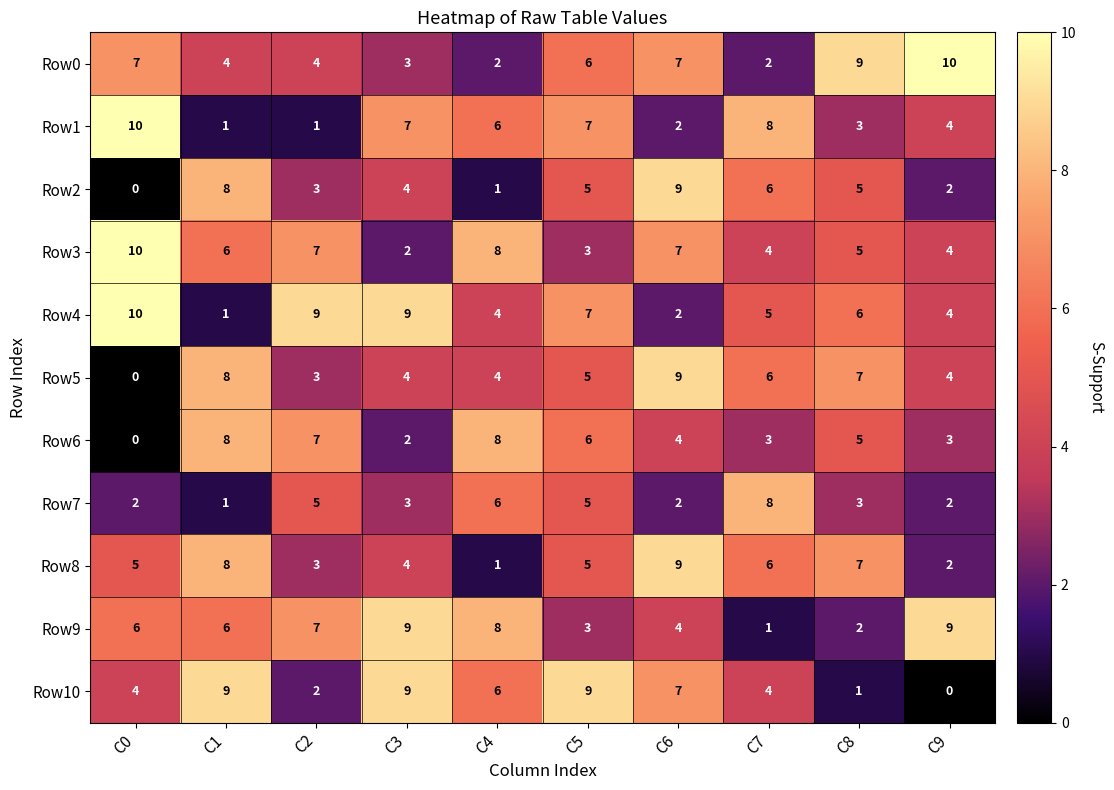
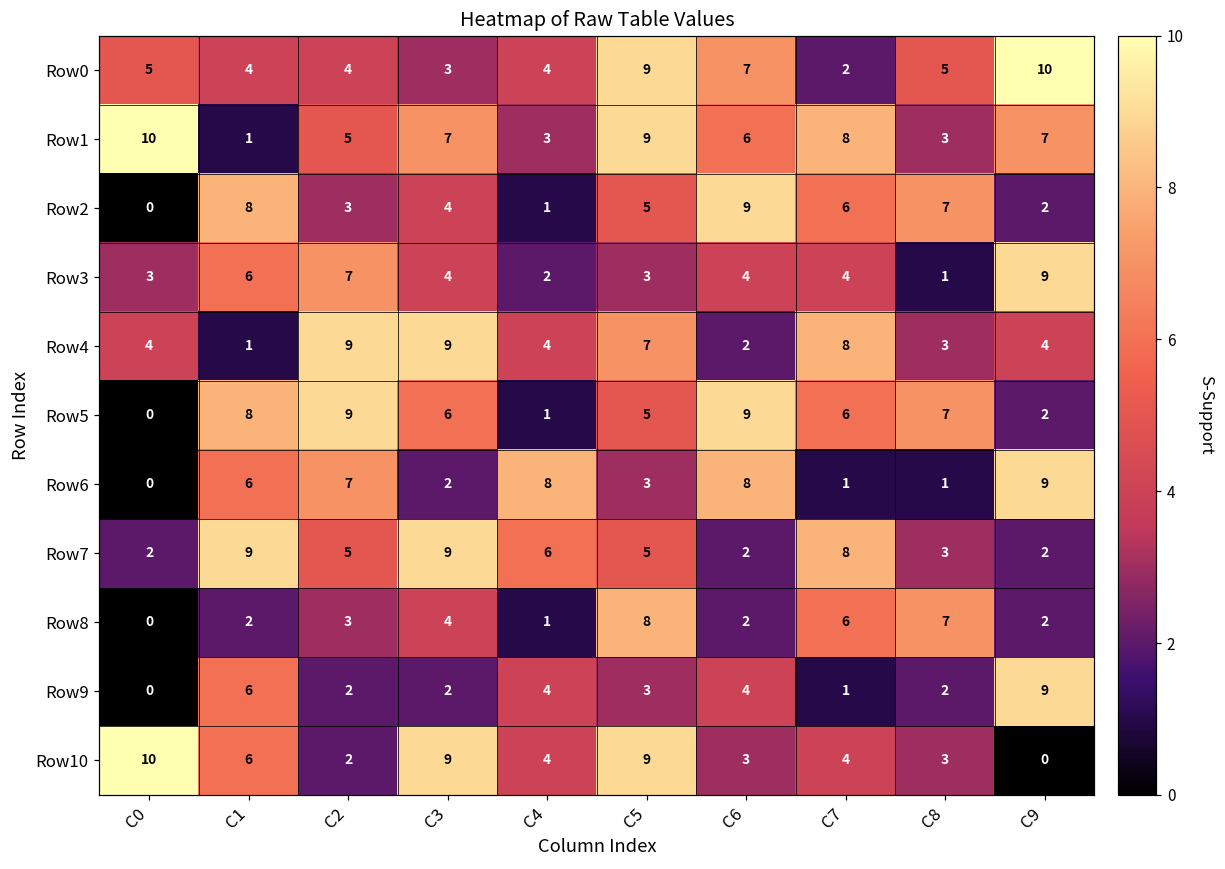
  {
    "Row0": {
-     "C0": 7,
+     "C0": 5,
      "C1": 4,
      "C2": 4,
      "C3": 3,
-     "C4": 2,
-     "C5": 6,
+     "C4": 4,
+     "C5": 9,
      "C6": 7,
      "C7": 2,
-     "C8": 9,
+     "C8": 5,
      "C9": 10
    },
    "Row1": {
      "C0": 10,
      "C1": 1,
-     "C2": 1,
+     "C2": 5,
      "C3": 7,
-     "C4": 6,
-     "C5": 7,
-     "C6": 2,
+     "C4": 3,
+     "C5": 9,
+     "C6": 6,
      "C7": 8,
      "C8": 3,
-     "C9": 4
+     "C9": 7
    },
    "Row2": {
      "C0": 0,
      "C1": 8,
      "C2": 3,
      "C3": 4,
      "C4": 1,
      "C5": 5,
      "C6": 9,
      "C7": 6,
-     "C8": 5,
+     "C8": 7,
      "C9": 2
    },
    "Row3": {
-     "C0": 10,
+     "C0": 3,
      "C1": 6,
      "C2": 7,
-     "C3": 2,
-     "C4": 8,
+     "C3": 4,
+     "C4": 2,
      "C5": 3,
-     "C6": 7,
+     "C6": 4,
      "C7": 4,
-     "C8": 5,
-     "C9": 4
+     "C8": 1,
+     "C9": 9
    },
    "Row4": {
-     "C0": 10,
+     "C0": 4,
      "C1": 1,
      "C2": 9,
      "C3": 9,
      "C4": 4,
      "C5": 7,
      "C6": 2,
-     "C7": 5,
-     "C8": 6,
+     "C7": 8,
+     "C8": 3,
      "C9": 4
    },
    "Row5": {
      "C0": 0,
      "C1": 8,
-     "C2": 3,
-     "C3": 4,
-     "C4": 4,
+     "C2": 9,
+     "C3": 6,
+     "C4": 1,
      "C5": 5,
      "C6": 9,
      "C7": 6,
      "C8": 7,
-     "C9": 4
+     "C9": 2
    },
    "Row6": {
      "C0": 0,
-     "C1": 8,
+     "C1": 6,
      "C2": 7,
      "C3": 2,
      "C4": 8,
-     "C5": 6,
-     "C6": 4,
-     "C7": 3,
-     "C8": 5,
-     "C9": 3
+     "C5": 3,
+     "C6": 8,
+     "C7": 1,
+     "C8": 1,
+     "C9": 9
    },
    "Row7": {
      "C0": 2,
-     "C1": 1,
+     "C1": 9,
      "C2": 5,
-     "C3": 3,
+     "C3": 9,
      "C4": 6,
      "C5": 5,
      "C6": 2,
      "C7": 8,
      "C8": 3,
      "C9": 2
    },
    "Row8": {
-     "C0": 5,
-     "C1": 8,
+     "C0": 0,
+     "C1": 2,
      "C2": 3,
      "C3": 4,
      "C4": 1,
-     "C5": 5,
-     "C6": 9,
+     "C5": 8,
+     "C6": 2,
      "C7": 6,
      "C8": 7,
      "C9": 2
    },
    "Row9": {
-     "C0": 6,
+     "C0": 0,
      "C1": 6,
-     "C2": 7,
-     "C3": 9,
-     "C4": 8,
+     "C2": 2,
+     "C3": 2,
+     "C4": 4,
      "C5": 3,
      "C6": 4,
      "C7": 1,
      "C8": 2,
      "C9": 9
    },
    "Row10": {
-     "C0": 4,
-     "C1": 9,
+     "C0": 10,
+     "C1": 6,
      "C2": 2,
      "C3": 9,
-     "C4": 6,
+     "C4": 4,
      "C5": 9,
-     "C6": 7,
+     "C6": 3,
      "C7": 4,
-     "C8": 1,
+     "C8": 3,
      "C9": 0
    }
  }
